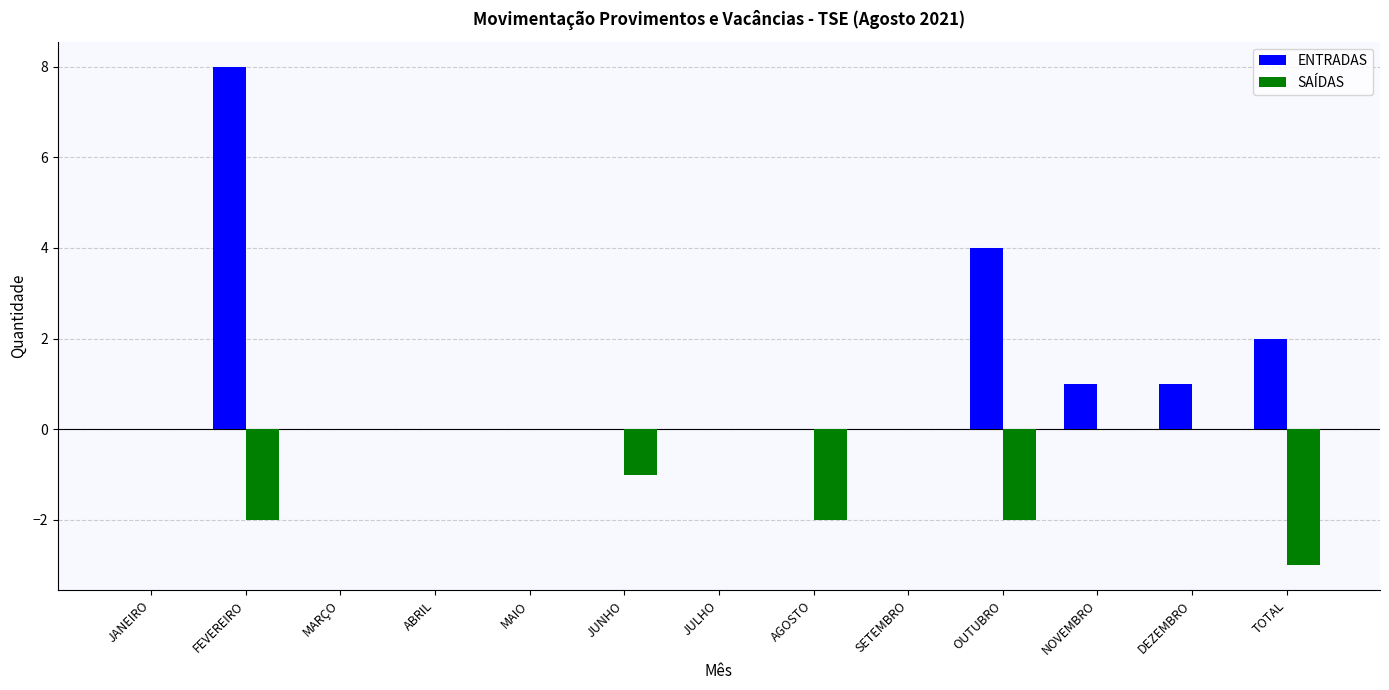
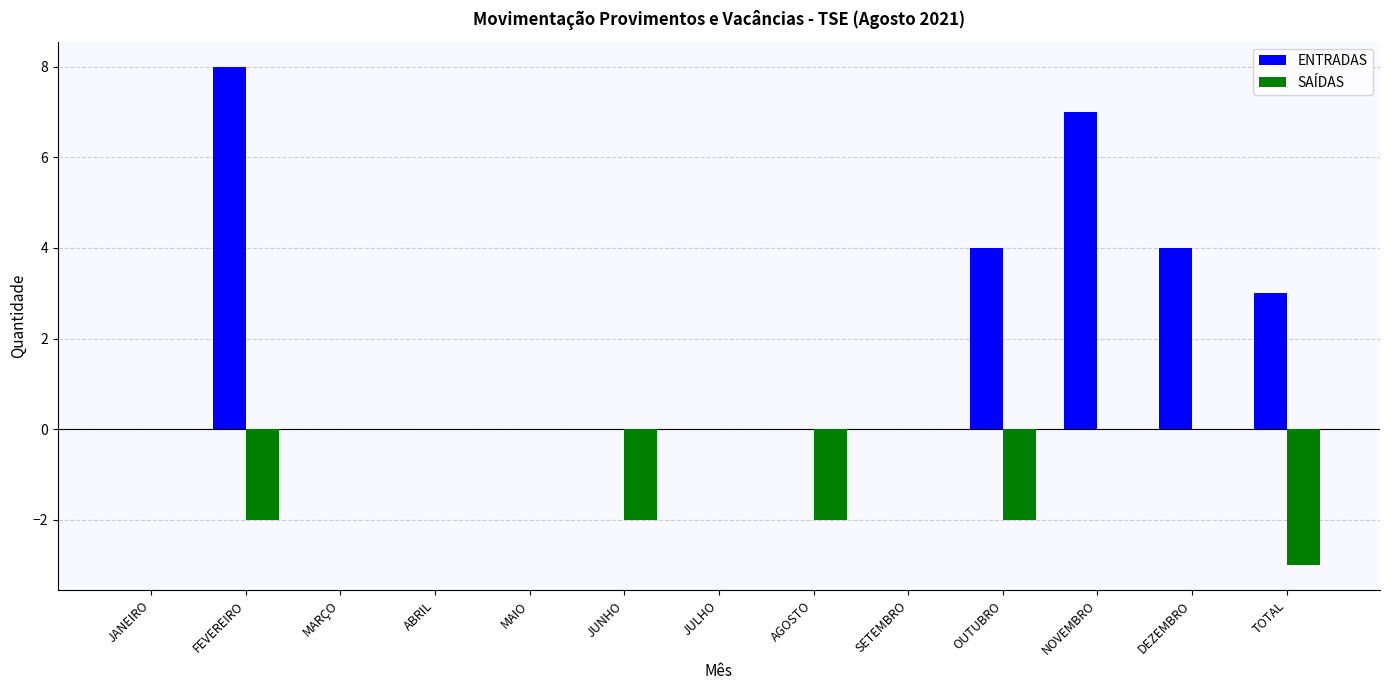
  {
    "ENTRADAS": {
      "JANEIRO": 0,
      "FEVEREIRO": 8,
      "MARÇO": 0,
      "ABRIL": 0,
      "MAIO": 0,
      "JUNHO": 0,
      "JULHO": 0,
      "AGOSTO": 0,
      "SETEMBRO": 0,
      "OUTUBRO": 4,
-     "NOVEMBRO": 1,
-     "DEZEMBRO": 1,
-     "TOTAL": 2
+     "NOVEMBRO": 7,
+     "DEZEMBRO": 4,
+     "TOTAL": 3
    },
    "SAÍDAS": {
      "JANEIRO": 0.0,
      "FEVEREIRO": -2.0,
      "MARÇO": 0.0,
      "ABRIL": 0.0,
      "MAIO": 0.0,
-     "JUNHO": -1.0,
+     "JUNHO": -2.0,
      "JULHO": 0.0,
      "AGOSTO": -2.0,
      "SETEMBRO": 0.0,
      "OUTUBRO": -2.0,
      "NOVEMBRO": 0.0,
      "DEZEMBRO": 0.0,
      "TOTAL": -3.0
    }
  }
